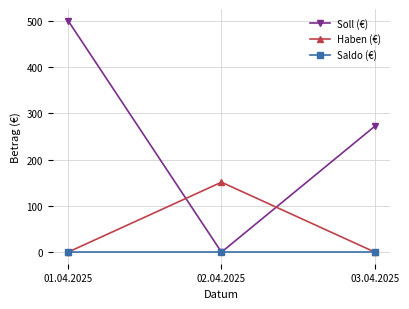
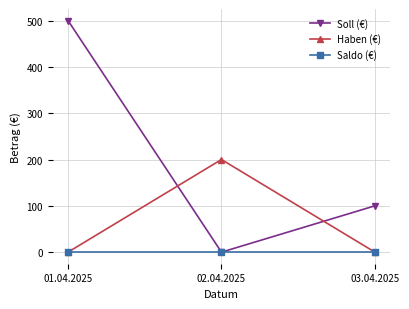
  {
    "Soll (€)": {
      "01.04.2025": 500,
-     "03.04.2025": 270
+     "03.04.2025": 100
    },
    "Haben (€)": {
-     "02.04.2025": 150
+     "02.04.2025": 200
    }
  }
